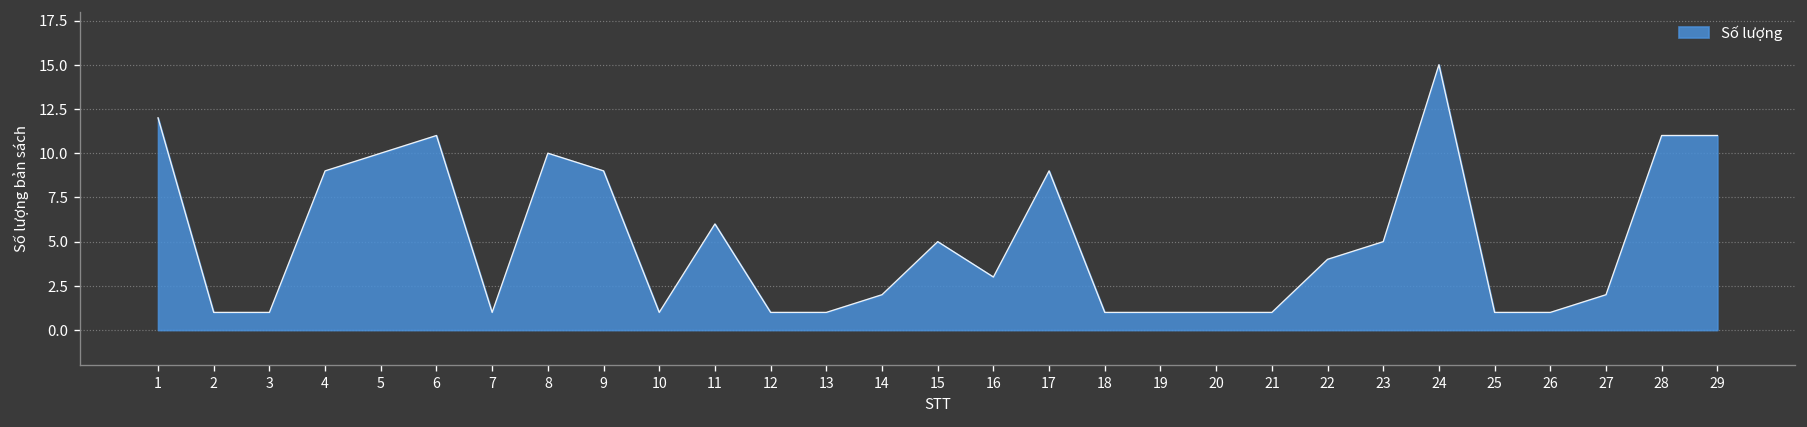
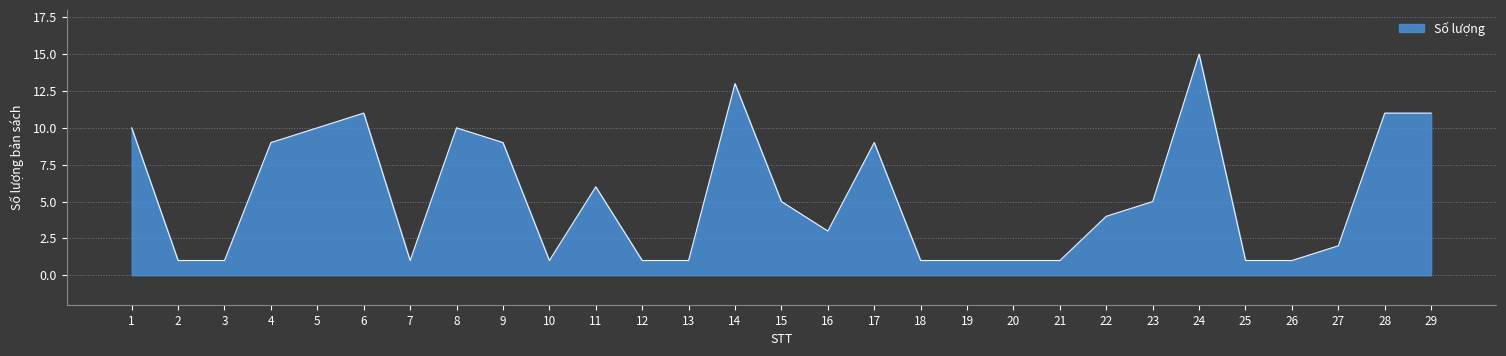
  {
-   "1": 12,
+   "1": 10,
    "2": 1,
    "3": 1,
    "4": 9,
    "5": 10,
    "6": 11,
    "7": 1,
    "8": 10,
    "9": 9,
    "10": 1,
    "11": 6,
    "12": 1,
    "13": 1,
-   "14": 2,
+   "14": 13,
    "15": 5,
    "16": 3,
    "17": 9,
    "18": 1,
    "19": 1,
    "20": 1,
    "21": 1,
    "22": 4,
    "23": 5,
    "24": 15,
    "25": 1,
    "26": 1,
    "27": 2,
    "28": 11,
    "29": 11
  }
